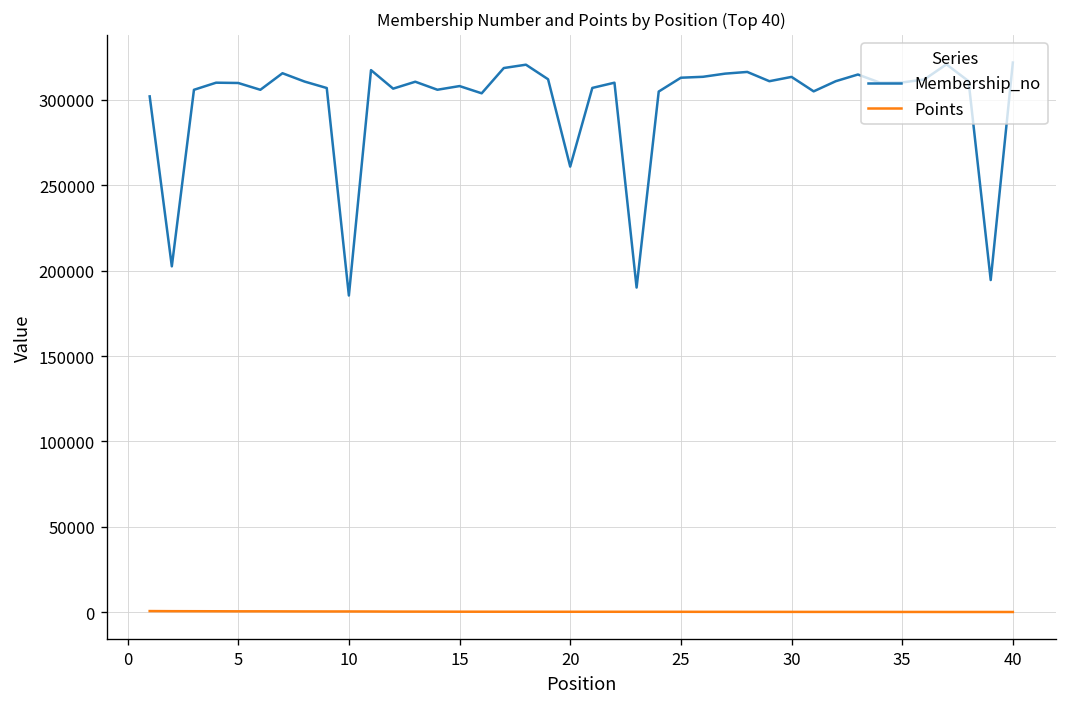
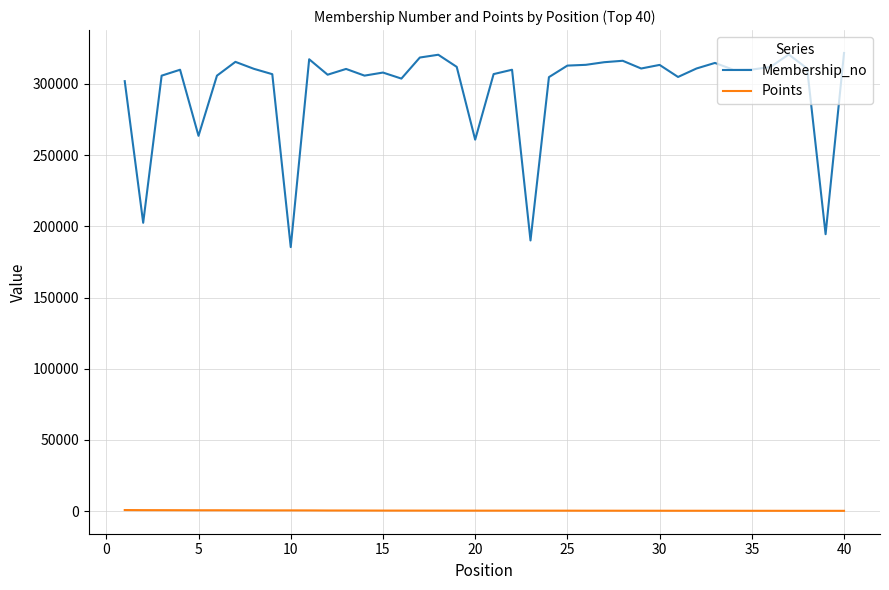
  {
    "Membership_no": {
-     "5": 310000,
+     "5": 264000,
      "10": 185000,
      "15": 308000,
      "20": 261000,
      "25": 313000,
      "30": 313000
    },
    "Points": {
      "5": 1000,
      "10": 1000,
      "15": 0,
      "20": 0,
      "25": 0,
      "30": 0,
      "35": 0,
      "40": 0
    }
  }
